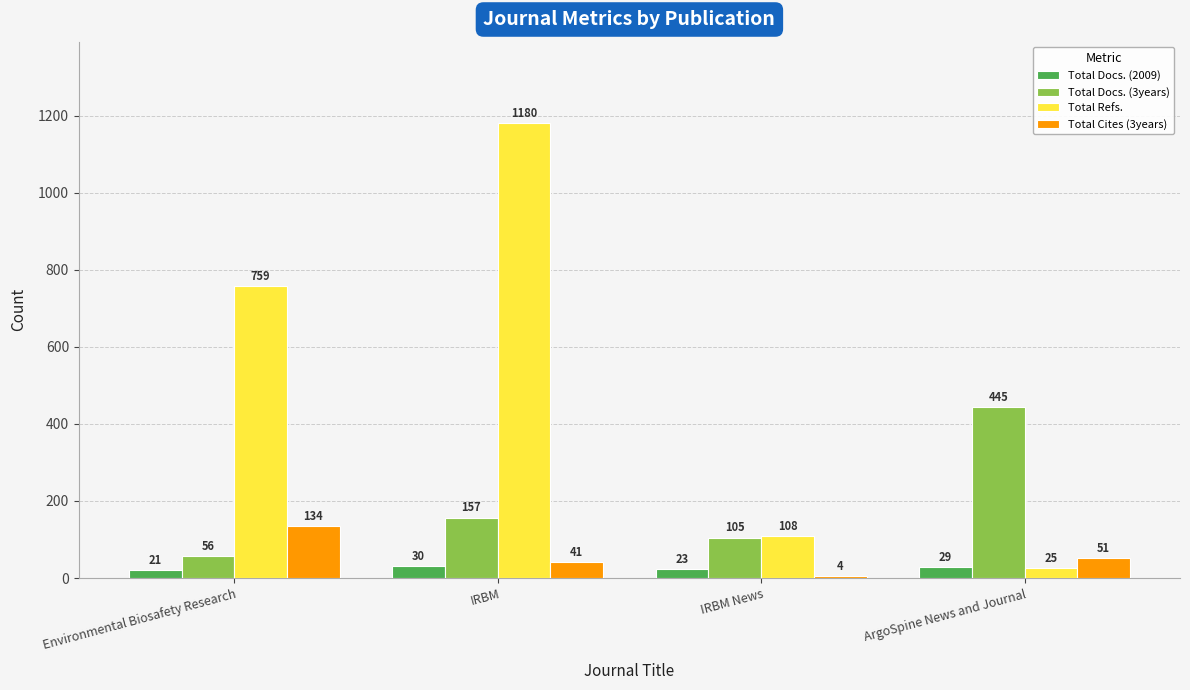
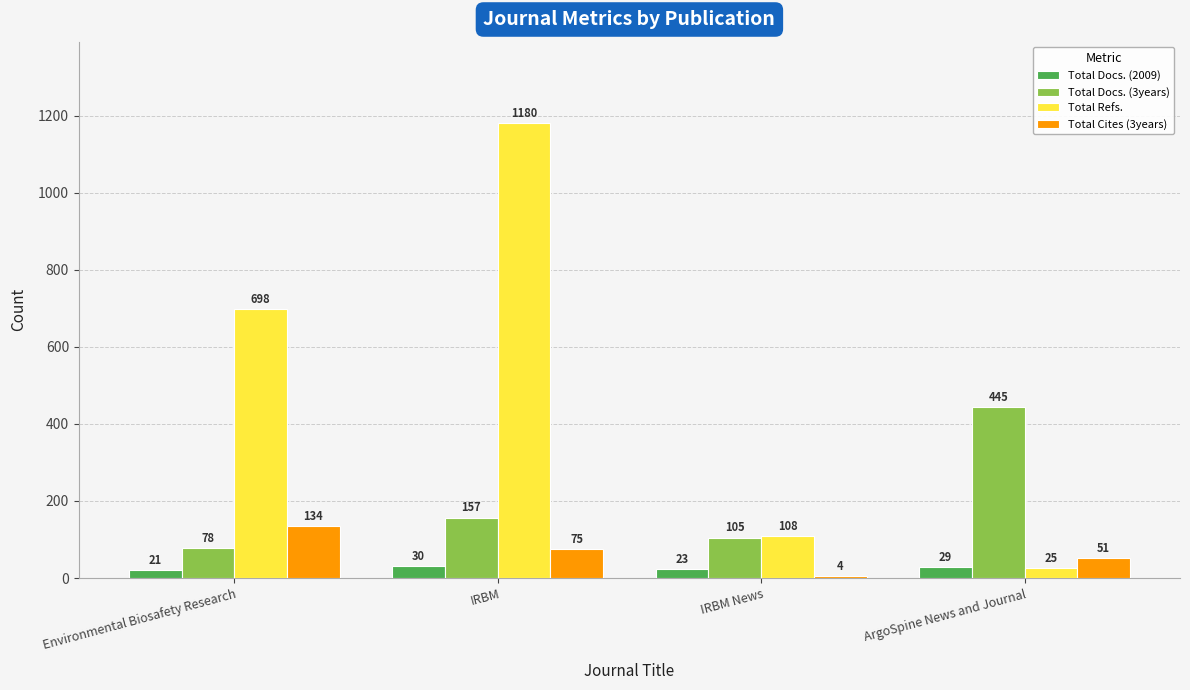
  {
    "Total Docs. (2009)": {
      "Environmental Biosafety Research": 21,
      "IRBM": 30,
      "IRBM News": 23,
      "ArgoSpine News and Journal": 29
    },
    "Total Docs. (3years)": {
-     "Environmental Biosafety Research": 56,
+     "Environmental Biosafety Research": 78,
      "IRBM": 157,
      "IRBM News": 105,
      "ArgoSpine News and Journal": 445
    },
    "Total Refs.": {
-     "Environmental Biosafety Research": 759,
+     "Environmental Biosafety Research": 698,
      "IRBM": 1180,
      "IRBM News": 108,
      "ArgoSpine News and Journal": 25
    },
    "Total Cites (3years)": {
      "Environmental Biosafety Research": 134,
-     "IRBM": 41,
+     "IRBM": 75,
      "IRBM News": 4,
      "ArgoSpine News and Journal": 51
    }
  }
